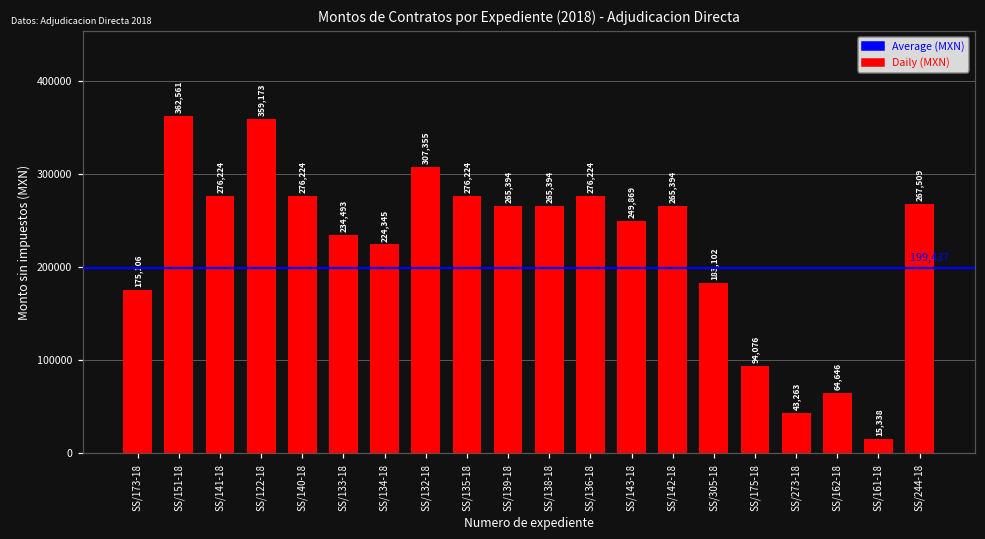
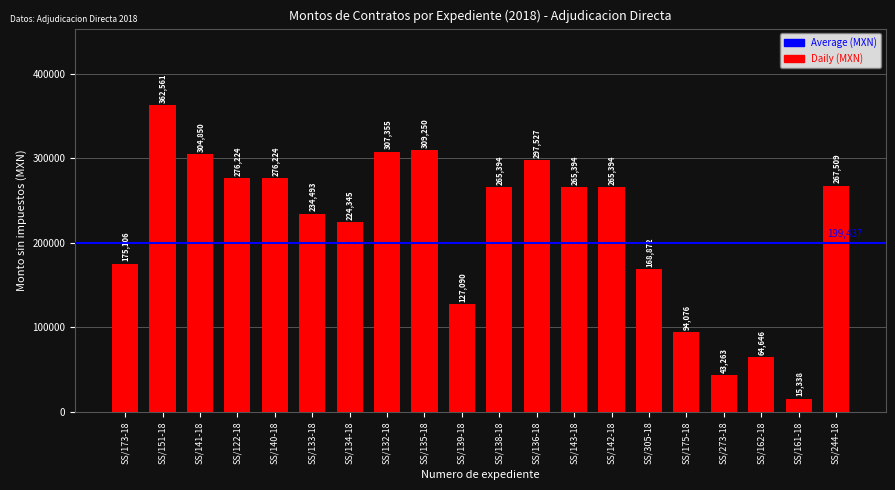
  {
    "SS/173-18": "175,106",
    "SS/151-18": "362,561",
-   "SS/141-18": "276,224",
-   "SS/122-18": "359,173",
+   "SS/141-18": "304,850",
+   "SS/122-18": "276,224",
    "SS/140-18": "276,224",
    "SS/133-18": "234,493",
    "SS/134-18": "224,345",
    "SS/132-18": "307,355",
-   "SS/135-18": "276,224",
-   "SS/139-18": "265,394",
+   "SS/135-18": "309,250",
+   "SS/139-18": "127,090",
    "SS/138-18": "265,394",
-   "SS/136-18": "276,224",
-   "SS/143-18": "249,869",
+   "SS/136-18": "297,527",
+   "SS/143-18": "265,394",
    "SS/142-18": "265,394",
-   "SS/305-18": "183,102",
+   "SS/305-18": "168,872",
    "SS/175-18": "94,076",
    "SS/273-18": "43,263",
    "SS/162-18": "64,646",
    "SS/161-18": "15,338",
    "SS/244-18": "267,509"
  }
